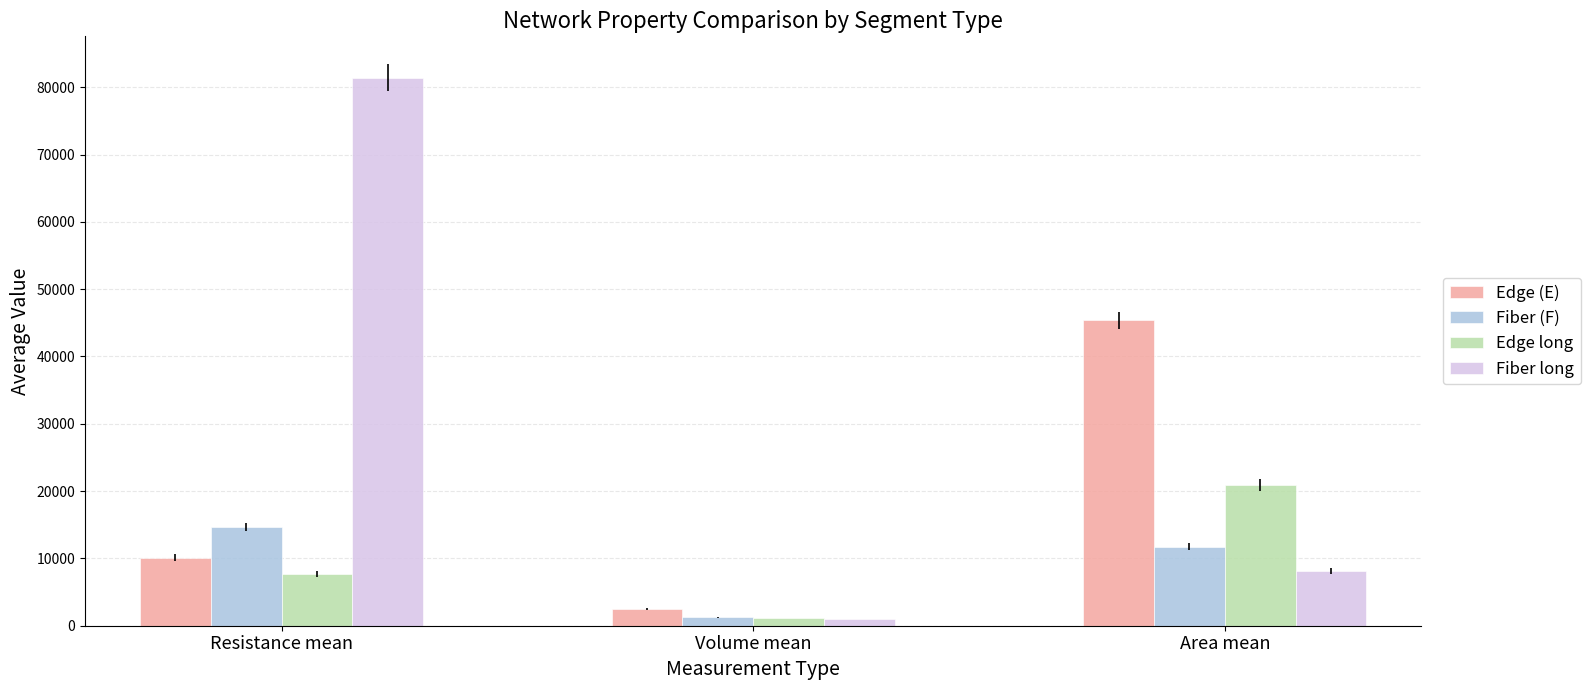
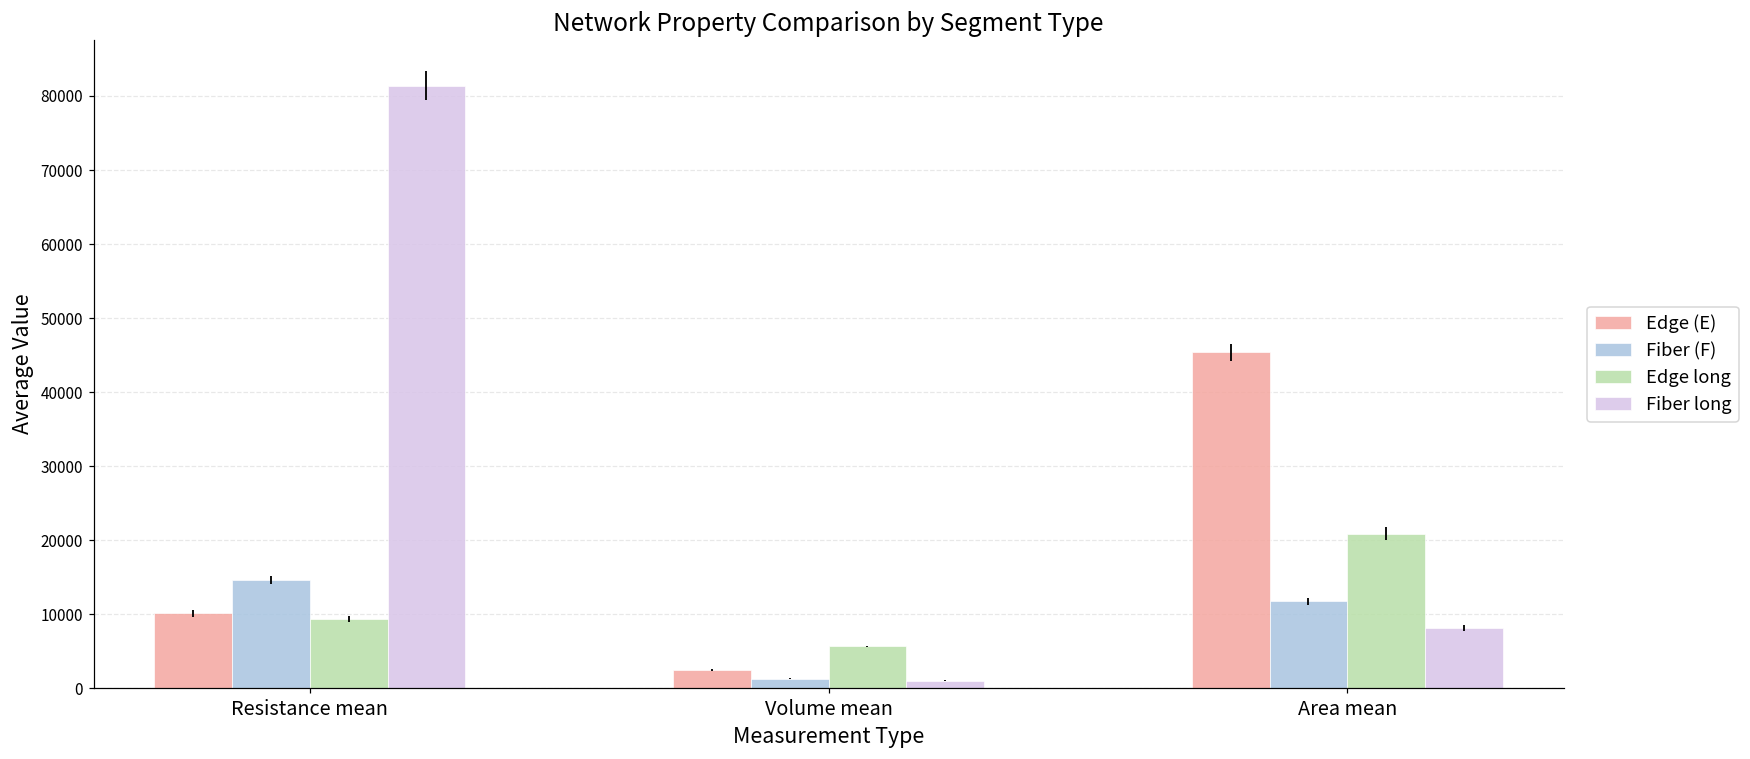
  {
    "Edge (E)": {
      "Resistance mean": 10000,
      "Volume mean": 2000,
      "Area mean": 45000
    },
    "Edge long": {
-     "Resistance mean": 8000,
-     "Volume mean": 1000,
+     "Resistance mean": 9000,
+     "Volume mean": 6000,
      "Area mean": 21000
    }
  }
